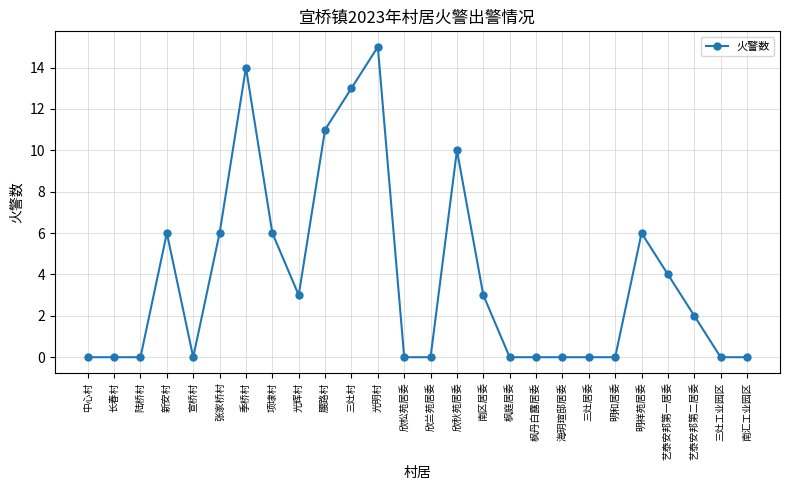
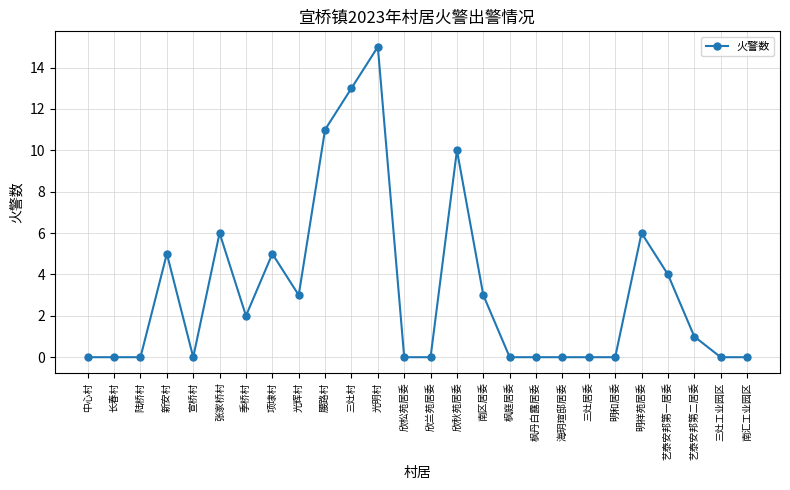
  {
    "中心村": 0,
    "长春村": 0,
    "陆桥村": 0,
-   "新安村": 6,
+   "新安村": 5,
    "宣桥村": 0,
    "张家桥村": 6,
-   "季桥村": 14,
-   "项埭村": 6,
+   "季桥村": 2,
+   "项埭村": 5,
    "光辉村": 3,
    "腰路村": 11,
    "三灶村": 13,
    "光明村": 15,
    "欣松苑居委": 0,
    "欣兰苑居委": 0,
    "欣秋苑居委": 10,
    "南区居委": 3,
    "枫庭居委": 0,
    "枫丹白露居委": 0,
    "海玥瑄邸居委": 0,
    "三灶居委": 0,
    "明和居委": 0,
    "明祥苑居委": 6,
    "艺泰安邦第一居委": 4,
-   "艺泰安邦第二居委": 2,
+   "艺泰安邦第二居委": 1,
    "三灶工业园区": 0,
    "南汇工业园区": 0
  }
